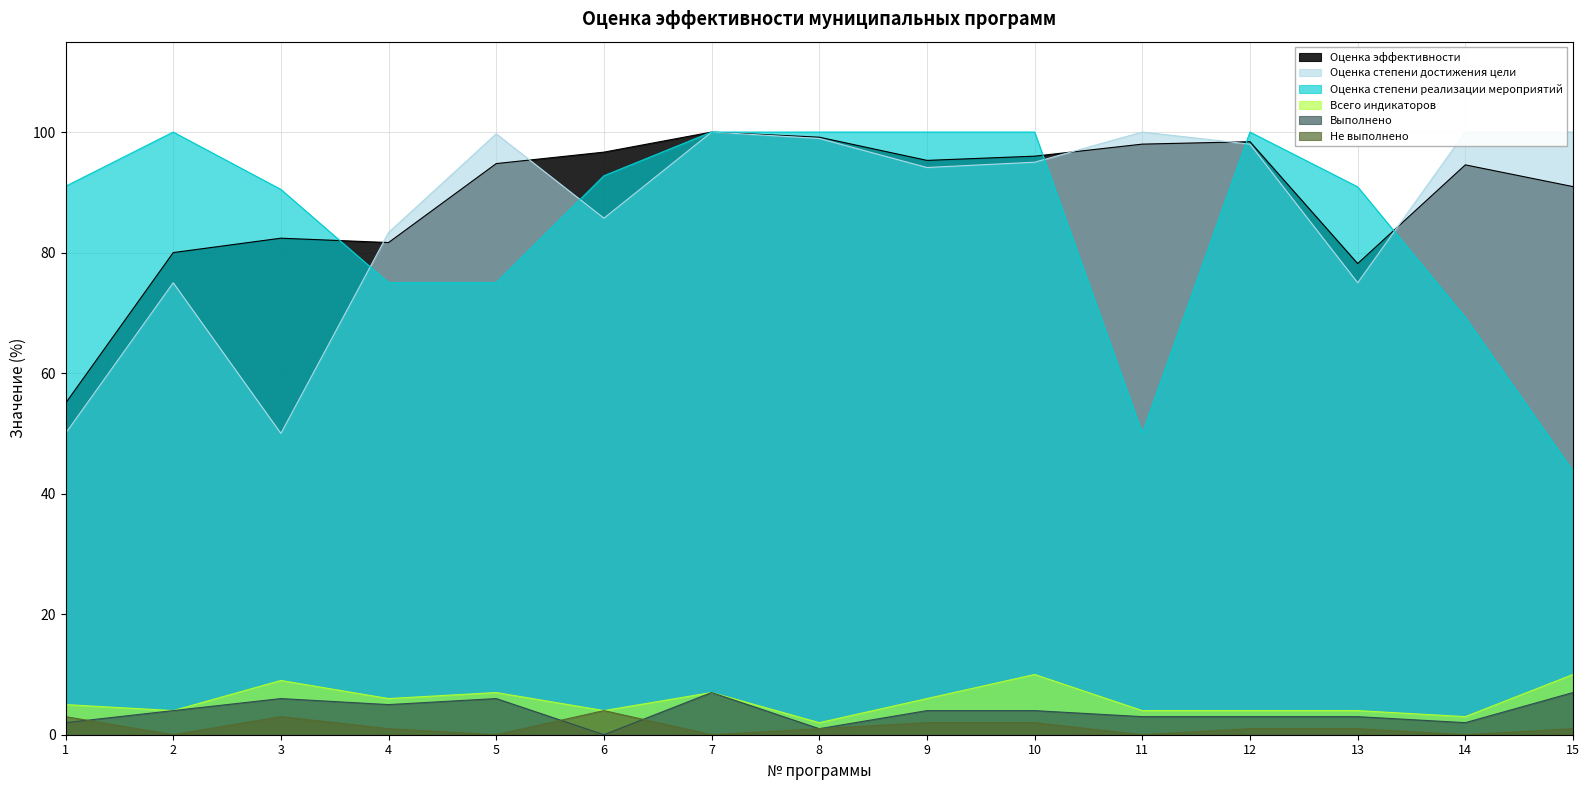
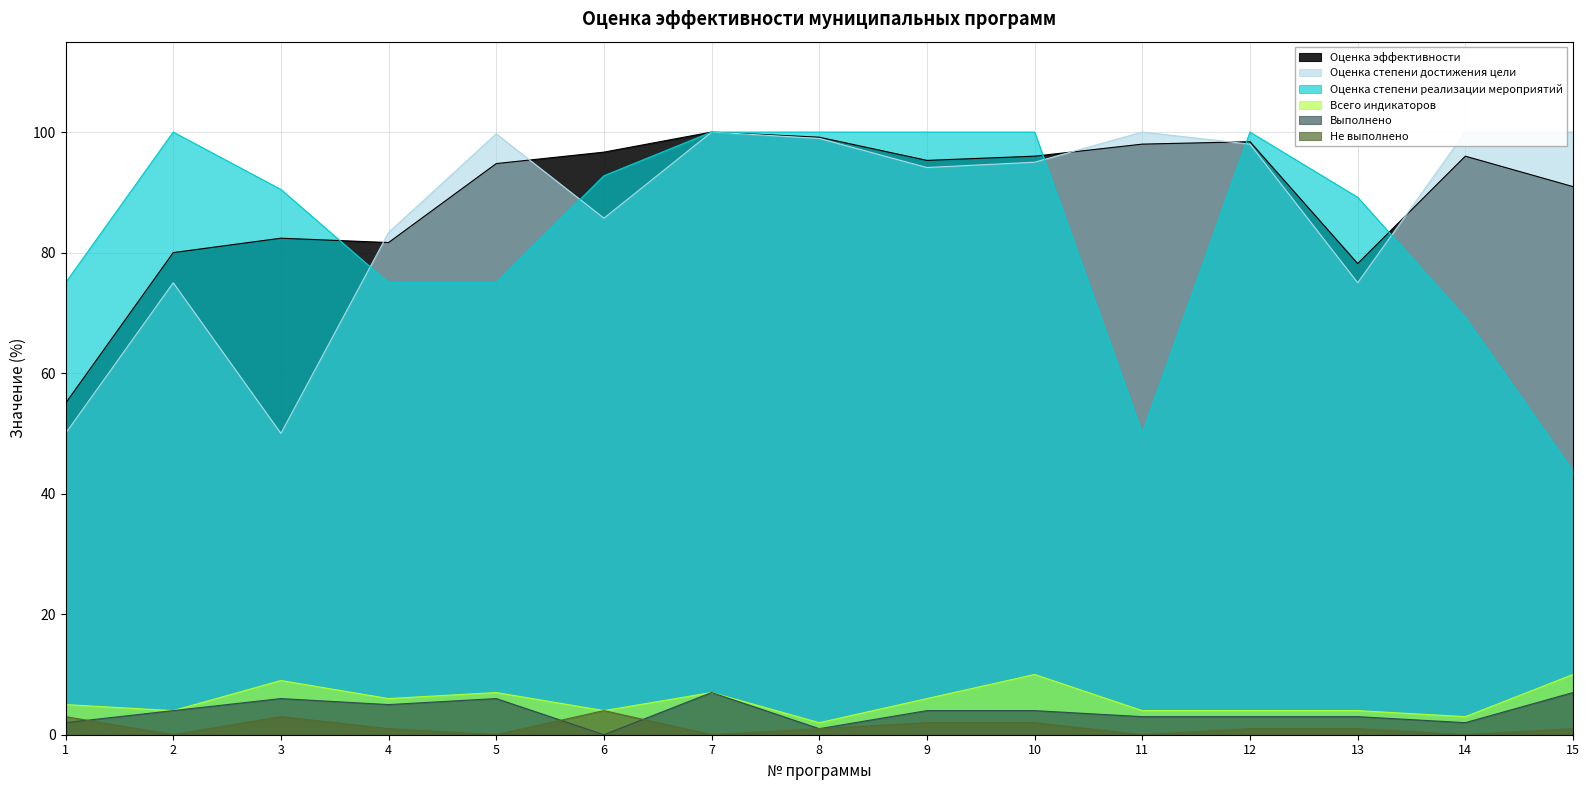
  {
    "Оценка эффективности": {
      "1": 55,
      "2": 80,
      "3": 82,
      "4": 82,
      "5": 95,
      "6": 97,
      "9": 95,
      "10": 96,
      "11": 98,
      "13": 78,
-     "14": 95,
+     "14": 96,
      "15": 91
    },
    "Оценка степени достижения цели": {
      "1": 50,
      "2": 75,
      "3": 50,
      "4": 83,
      "5": 100,
      "6": 86,
      "9": 94,
      "10": 95,
      "11": 100,
      "13": 75,
      "15": 100
    },
    "Оценка степени реализации мероприятий": {
-     "1": 91,
+     "1": 75,
      "2": 100,
      "3": 90,
      "4": 75,
      "5": 75,
      "6": 93,
      "8": 100,
      "9": 100,
      "10": 100,
      "11": 50,
      "12": 100,
-     "13": 91,
+     "13": 89,
      "14": 69,
      "15": 44
    },
    "Всего индикаторов": {
      "1": 5,
      "3": 9,
      "4": 6,
      "5": 7,
      "8": 2,
      "9": 6,
      "10": 10,
      "11": 4,
      "12": 4,
      "13": 4,
      "14": 3,
      "15": 10
    }
  }
